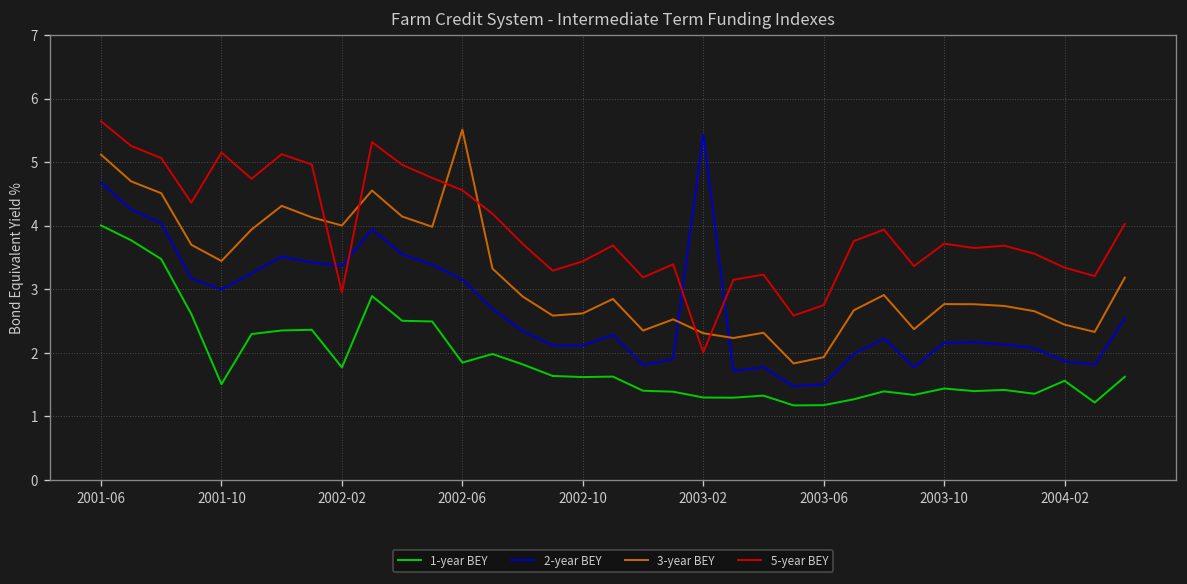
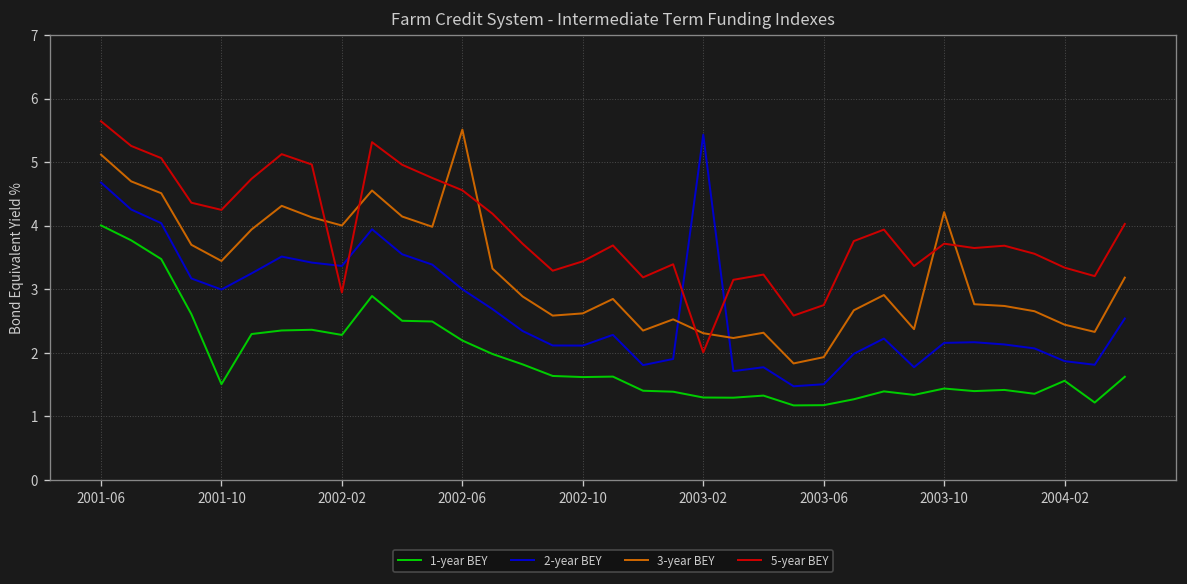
  {
    "1-year BEY": {
      "2001-06": 4.0,
      "2001-10": 1.5,
-     "2002-02": 1.8,
-     "2002-06": 1.8,
+     "2002-02": 2.3,
+     "2002-06": 2.2,
      "2002-10": 1.6,
      "2003-02": 1.3,
      "2003-06": 1.2,
      "2003-10": 1.4,
      "2004-02": 1.6
    },
    "2-year BEY": {
      "2001-06": 4.7,
      "2001-10": 3.0,
      "2002-02": 3.4,
-     "2002-06": 3.2,
+     "2002-06": 3.0,
      "2002-10": 2.1,
      "2003-02": 5.4,
      "2003-06": 1.5,
      "2003-10": 2.2,
      "2004-02": 1.9
    },
    "3-year BEY": {
      "2001-06": 5.1,
      "2001-10": 3.4,
      "2002-02": 4.0,
      "2002-06": 5.5,
      "2002-10": 2.6,
      "2003-02": 2.3,
      "2003-06": 1.9,
-     "2003-10": 2.8,
+     "2003-10": 4.2,
      "2004-02": 2.4
    },
    "5-year BEY": {
      "2001-06": 5.6,
-     "2001-10": 5.2,
+     "2001-10": 4.2,
      "2002-02": 2.9,
      "2002-06": 4.6,
      "2002-10": 3.4,
      "2003-02": 2.0,
      "2003-06": 2.8,
      "2003-10": 3.7,
      "2004-02": 3.3
    }
  }
